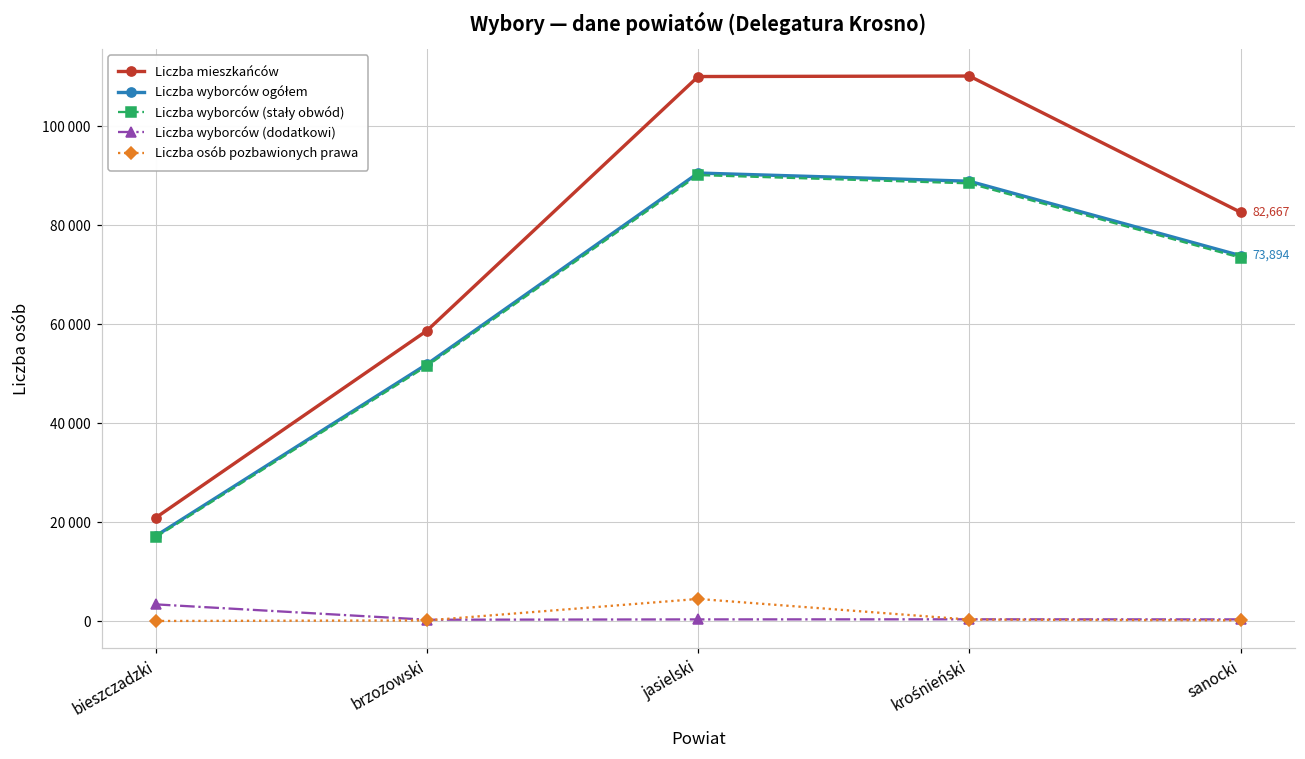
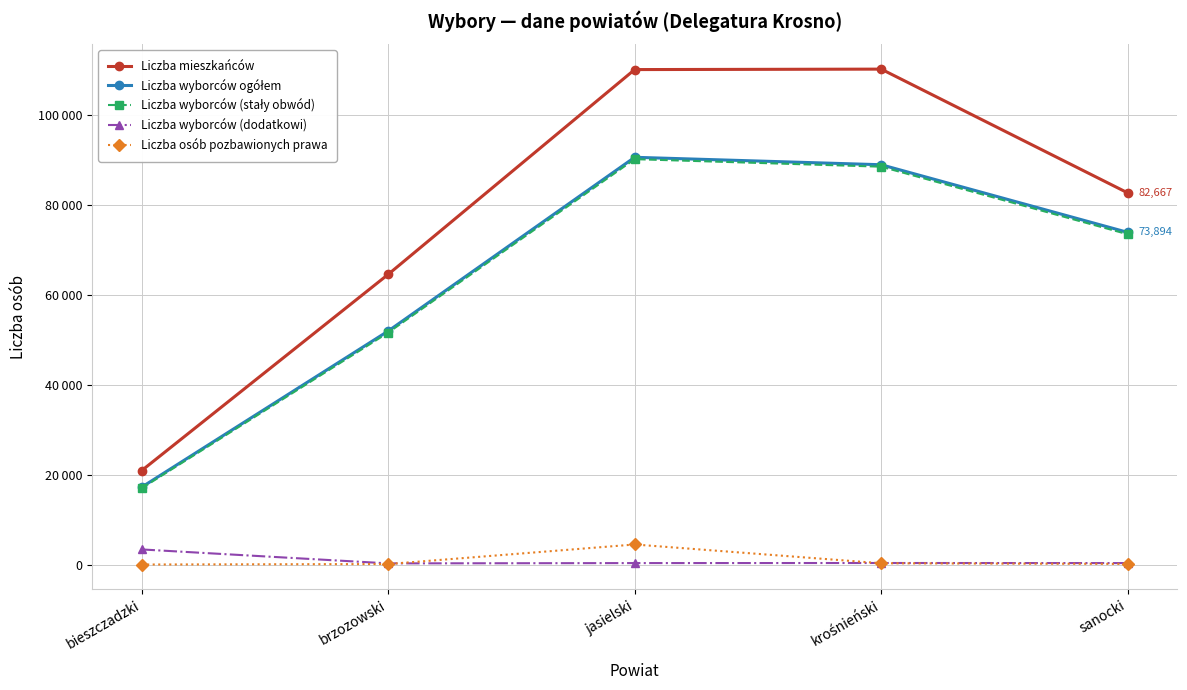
  {
    "Liczba mieszkańców": {
      "bieszczadzki": 21000,
-     "brzozowski": 59000,
+     "brzozowski": 65000,
      "jasielski": 110000,
      "krośnieński": 110000
    },
    "Liczba wyborców (dodatkowi)": {
      "bieszczadzki": 3000,
      "jasielski": 0
    },
    "Liczba osób pozbawionych prawa": {
      "bieszczadzki": 0,
      "jasielski": 5000
    }
  }
